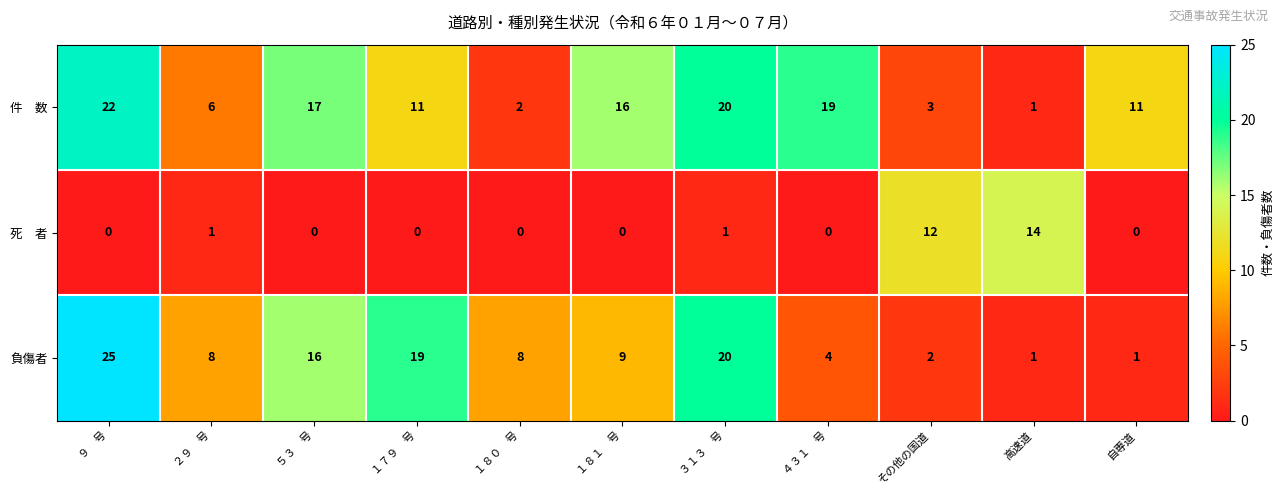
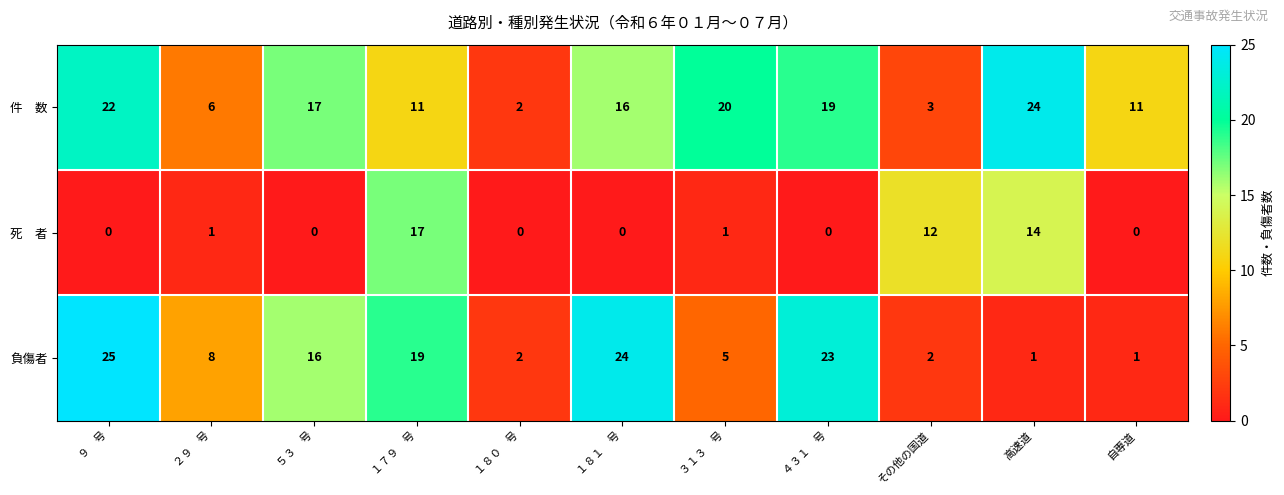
  {
    "件 数": {
      "９ 号": 22,
      "２９ 号": 6,
      "５３ 号": 17,
      "１７９ 号": 11,
      "１８０ 号": 2,
      "１８１ 号": 16,
      "３１３ 号": 20,
      "４３１ 号": 19,
      "その他の国道": 3,
-     "高速道": 1,
+     "高速道": 24,
      "自専道": 11
    },
    "死 者": {
      "９ 号": 0,
      "２９ 号": 1,
      "５３ 号": 0,
-     "１７９ 号": 0,
+     "１７９ 号": 17,
      "１８０ 号": 0,
      "１８１ 号": 0,
      "３１３ 号": 1,
      "４３１ 号": 0,
      "その他の国道": 12,
      "高速道": 14,
      "自専道": 0
    },
    "負傷者": {
      "９ 号": 25,
      "２９ 号": 8,
      "５３ 号": 16,
      "１７９ 号": 19,
-     "１８０ 号": 8,
-     "１８１ 号": 9,
-     "３１３ 号": 20,
-     "４３１ 号": 4,
+     "１８０ 号": 2,
+     "１８１ 号": 24,
+     "３１３ 号": 5,
+     "４３１ 号": 23,
      "その他の国道": 2,
      "高速道": 1,
      "自専道": 1
    }
  }
